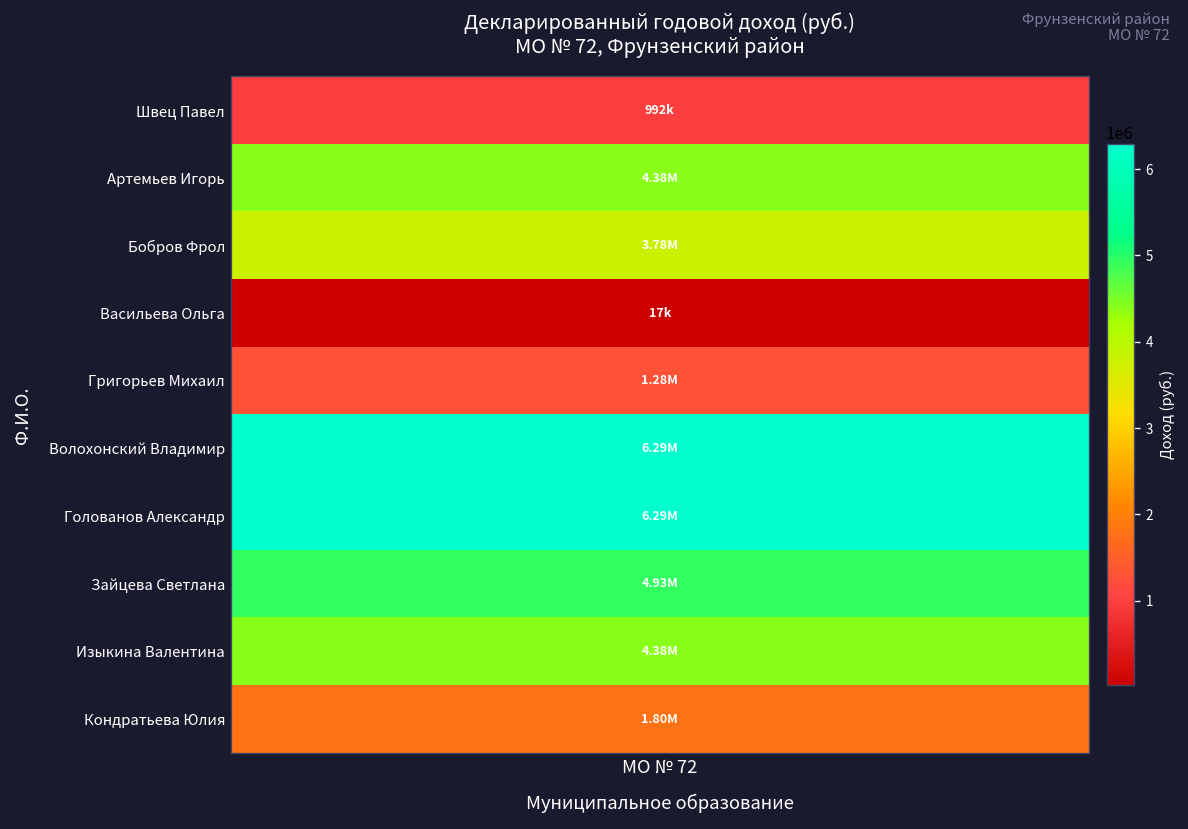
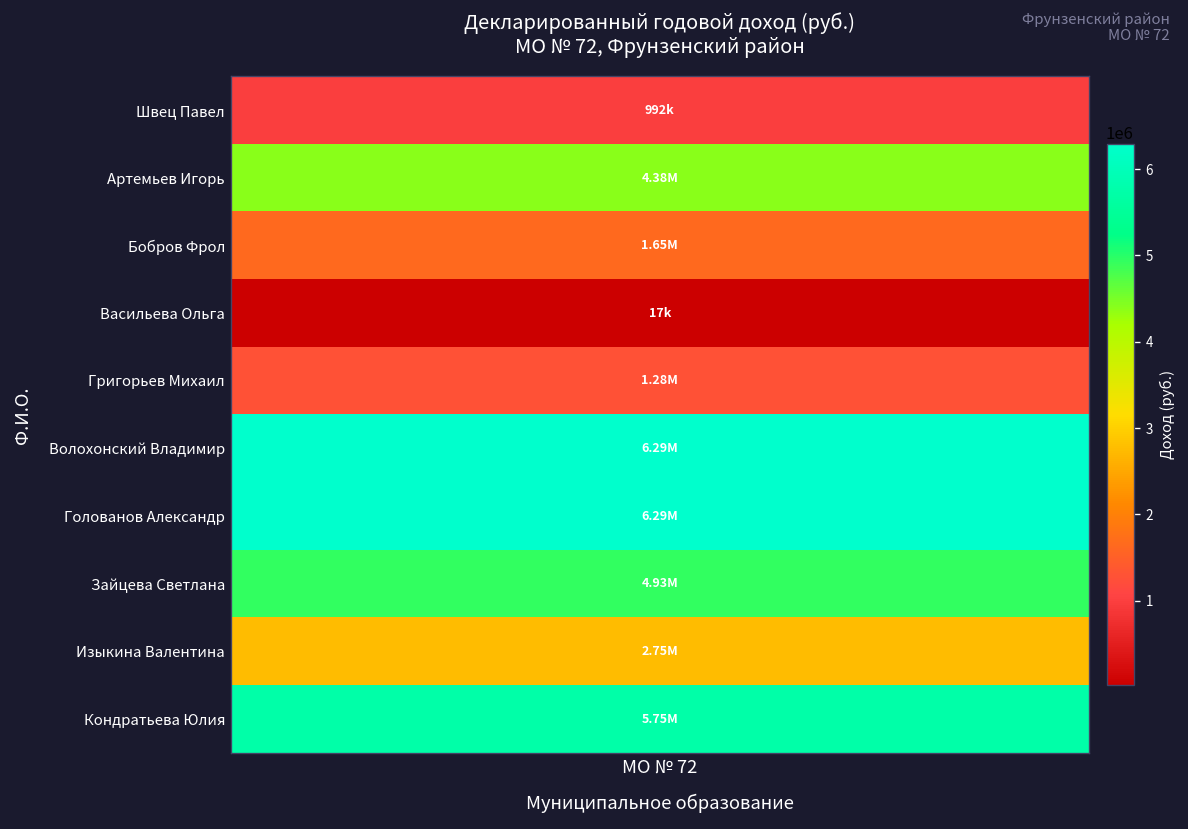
  {
    "Швец Павел": {
      "МО № 72": "992k"
    },
    "Артемьев Игорь": {
      "МО № 72": "4.38M"
    },
    "Бобров Фрол": {
-     "МО № 72": "3.78M"
+     "МО № 72": "1.65M"
    },
    "Васильева Ольга": {
      "МО № 72": "17k"
    },
    "Григорьев Михаил": {
      "МО № 72": "1.28M"
    },
    "Волохонский Владимир": {
      "МО № 72": "6.29M"
    },
    "Голованов Александр": {
      "МО № 72": "6.29M"
    },
    "Зайцева Светлана": {
      "МО № 72": "4.93M"
    },
    "Изыкина Валентина": {
-     "МО № 72": "4.38M"
+     "МО № 72": "2.75M"
    },
    "Кондратьева Юлия": {
-     "МО № 72": "1.80M"
+     "МО № 72": "5.75M"
    }
  }
